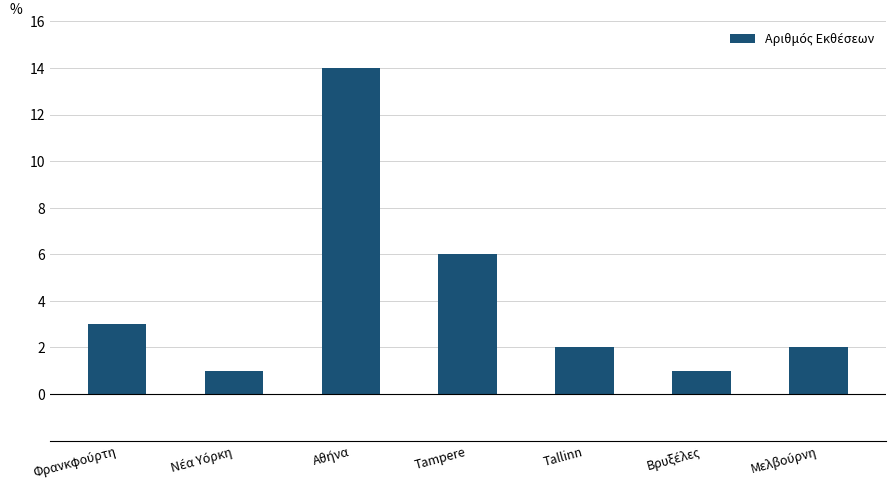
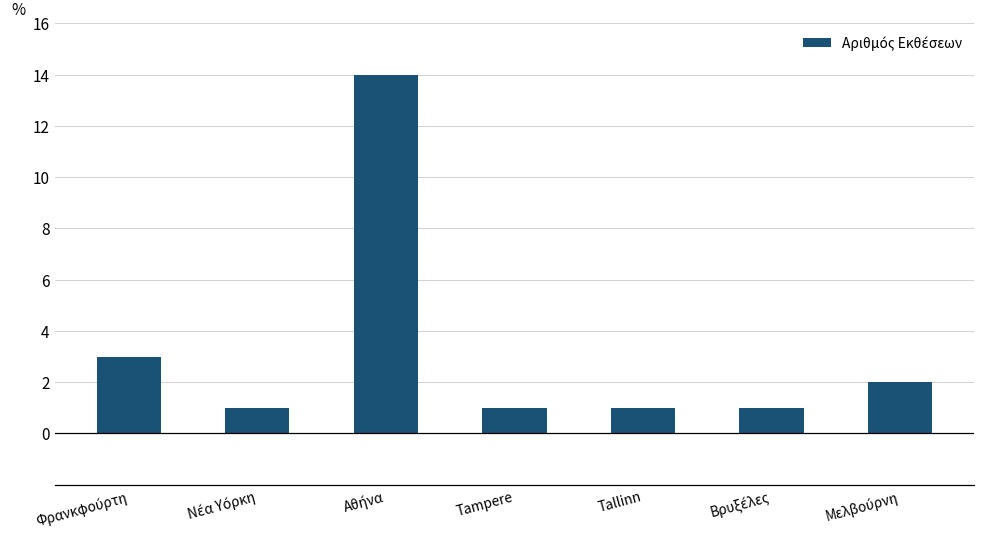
  {
    "Φρανκφούρτη": 3,
    "Νέα Υόρκη": 1,
    "Αθήνα": 14,
-   "Tampere": 6,
-   "Tallinn": 2,
+   "Tampere": 1,
+   "Tallinn": 1,
    "Βρυξέλες": 1,
    "Μελβούρνη": 2
  }
